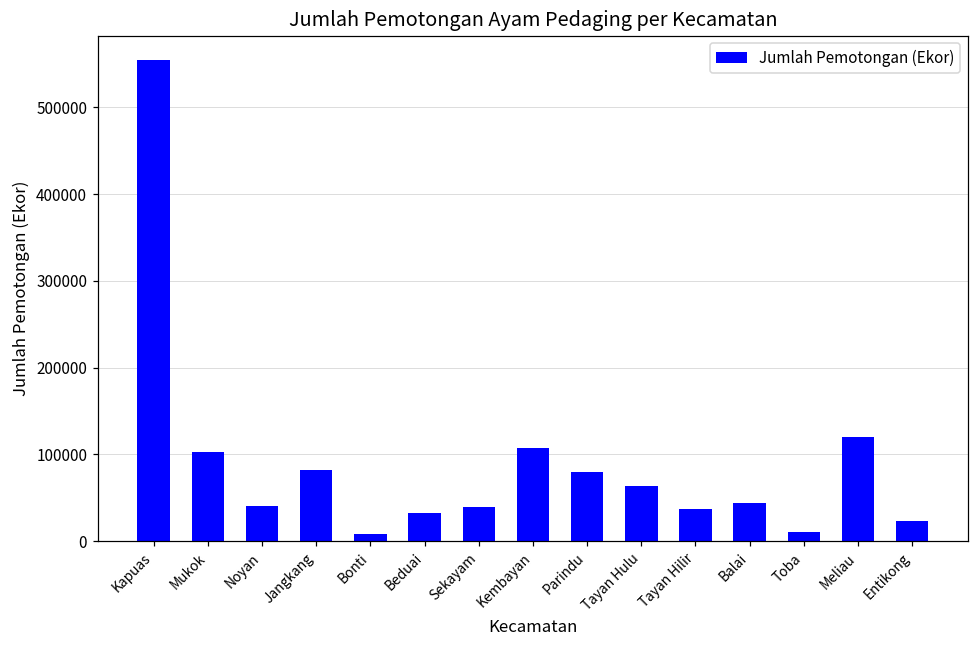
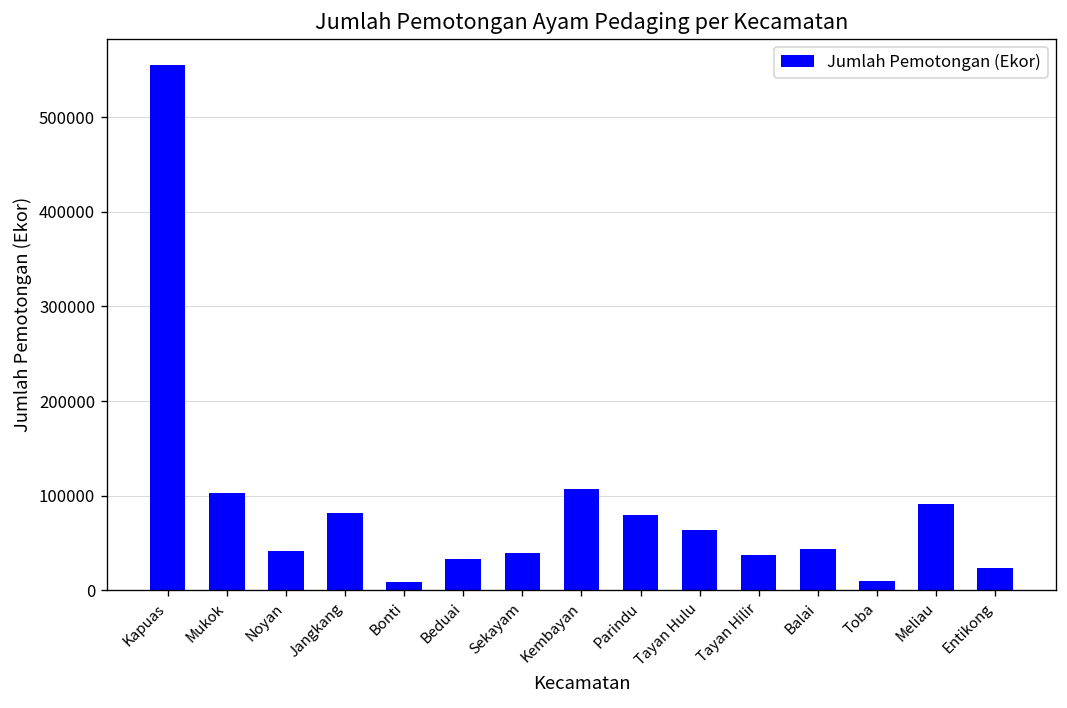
  {
    "Kapuas": 560000,
    "Mukok": 100000,
    "Noyan": 40000,
    "Jangkang": 80000,
    "Bonti": 10000,
    "Beduai": 30000,
    "Sekayam": 40000,
    "Kembayan": 110000,
    "Parindu": 80000,
    "Tayan Hulu": 60000,
    "Tayan Hilir": 40000,
    "Balai": 40000,
    "Toba": 10000,
-   "Meliau": 120000,
+   "Meliau": 90000,
    "Entikong": 20000
  }
